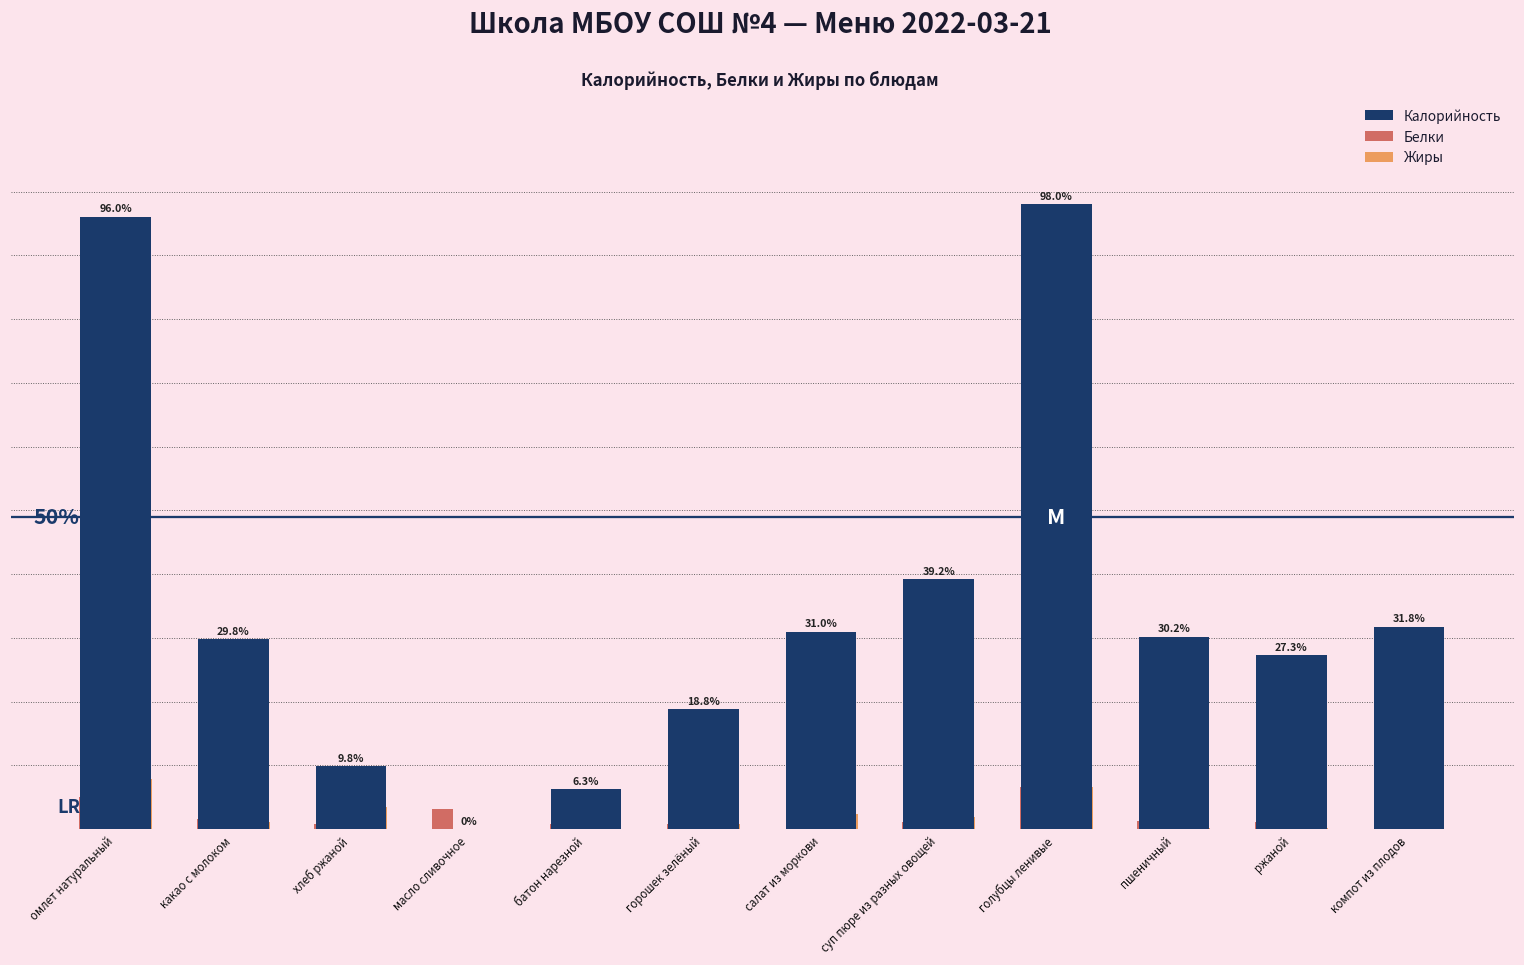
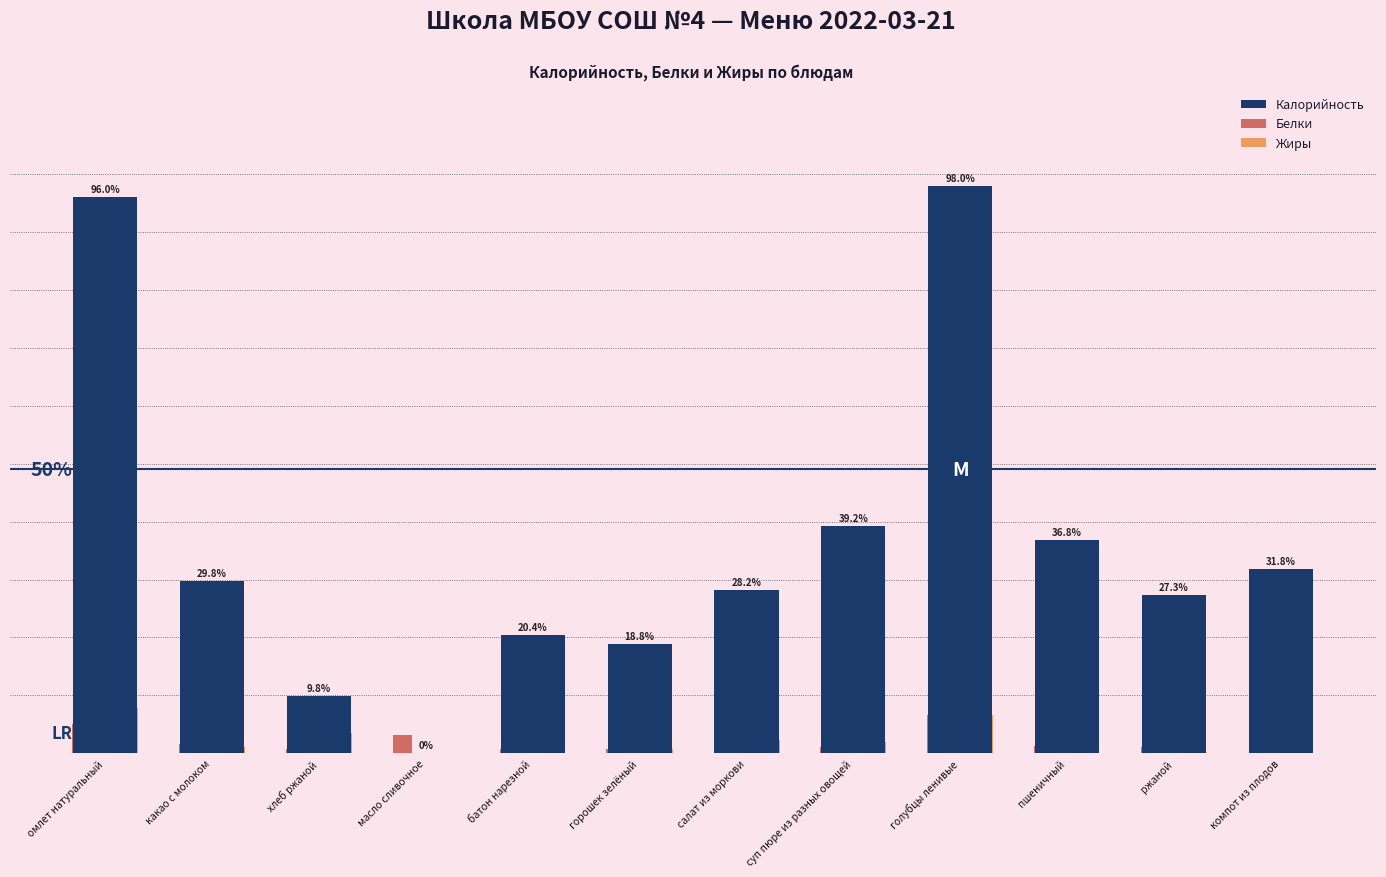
  {
    "Калорийность": {
      "омлет натуральный": "96.0%",
      "какао с молоком": "29.8%",
      "хлеб ржаной": "9.8%",
      "масло сливочное": "0%",
-     "батон нарезной": "6.3%",
+     "батон нарезной": "20.4%",
      "горошек зелёный": "18.8%",
-     "салат из моркови": "31.0%",
+     "салат из моркови": "28.2%",
      "суп пюре из разных овощей": "39.2%",
      "голубцы ленивые": "98.0%",
-     "пшеничный": "30.2%",
+     "пшеничный": "36.8%",
      "ржаной": "27.3%",
      "компот из плодов": "31.8%"
    }
  }
